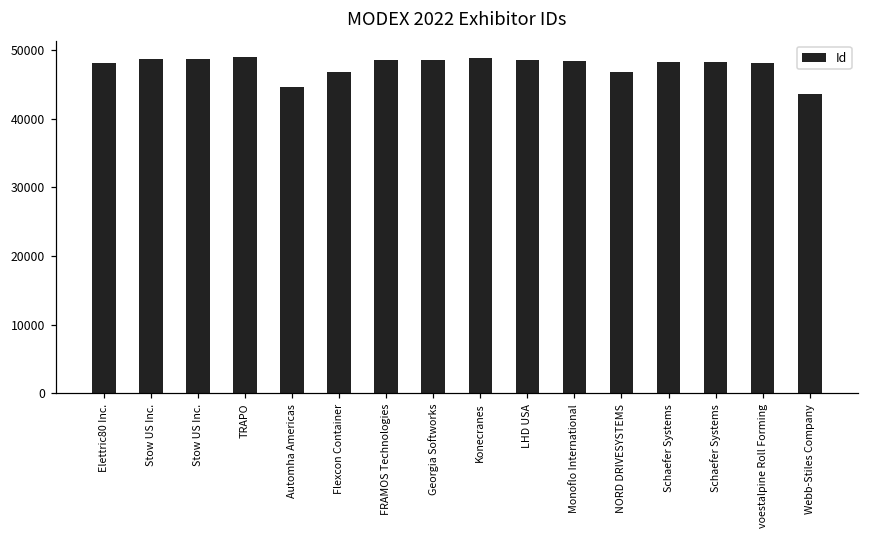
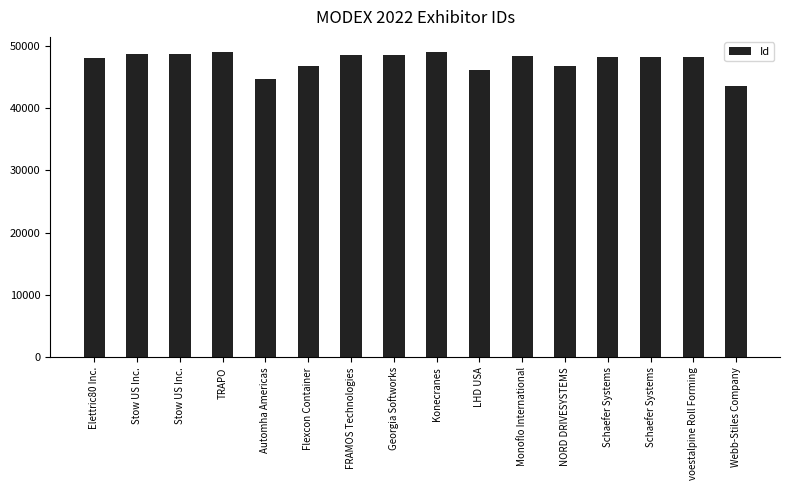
  {
    "Elettric80 Inc.": 48000,
    "TRAPO": 49000,
    "Automha Americas": 45000,
    "Flexcon Container": 47000,
    "FRAMOS Technologies": 49000,
    "Georgia Softworks": 49000,
    "Konecranes": 49000,
-   "LHD USA": 49000,
+   "LHD USA": 46000,
    "Monoflo International": 48000,
    "NORD DRIVESYSTEMS": 47000,
    "voestalpine Roll Forming": 48000,
    "Webb-Stiles Company": 44000
  }
